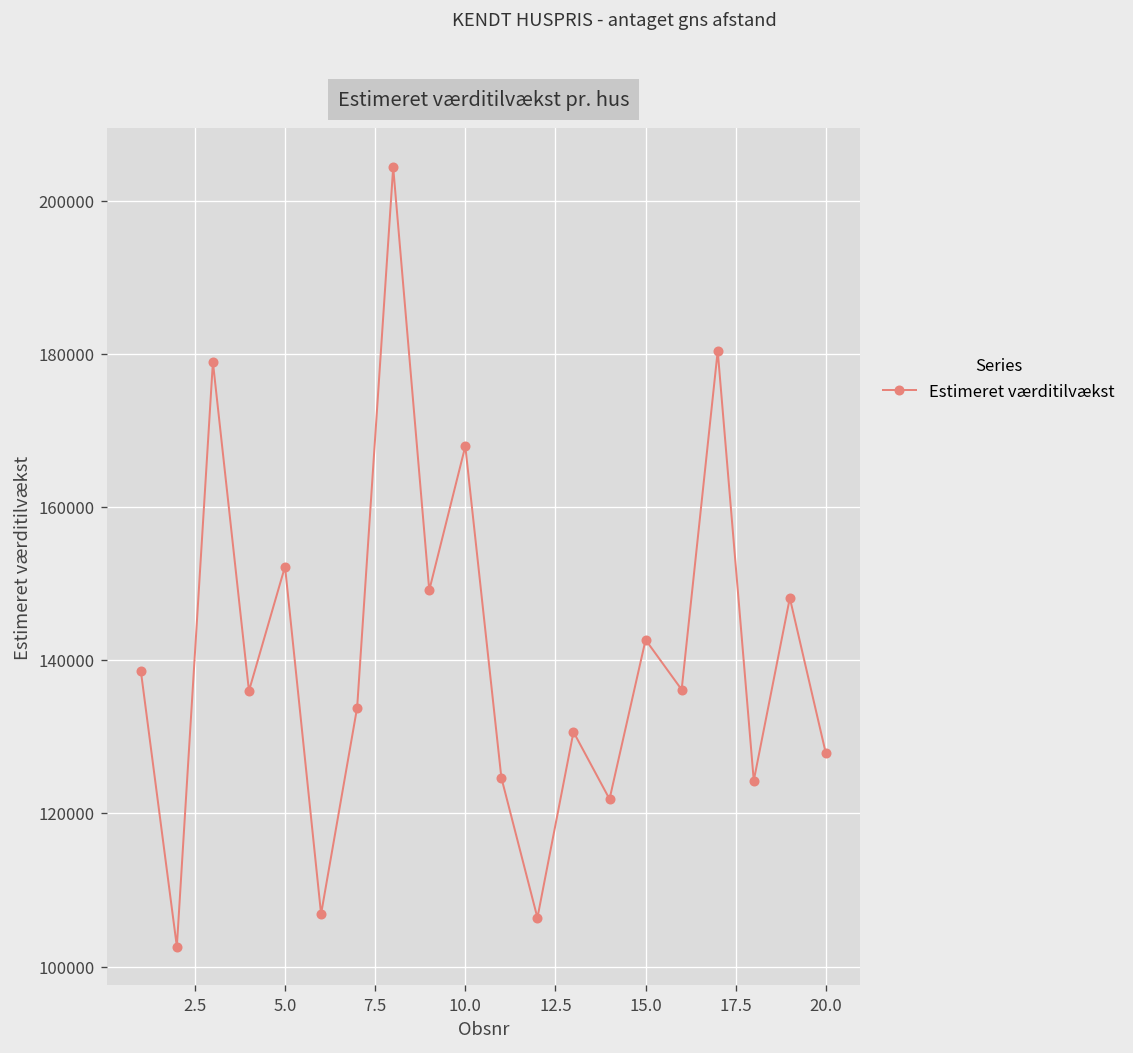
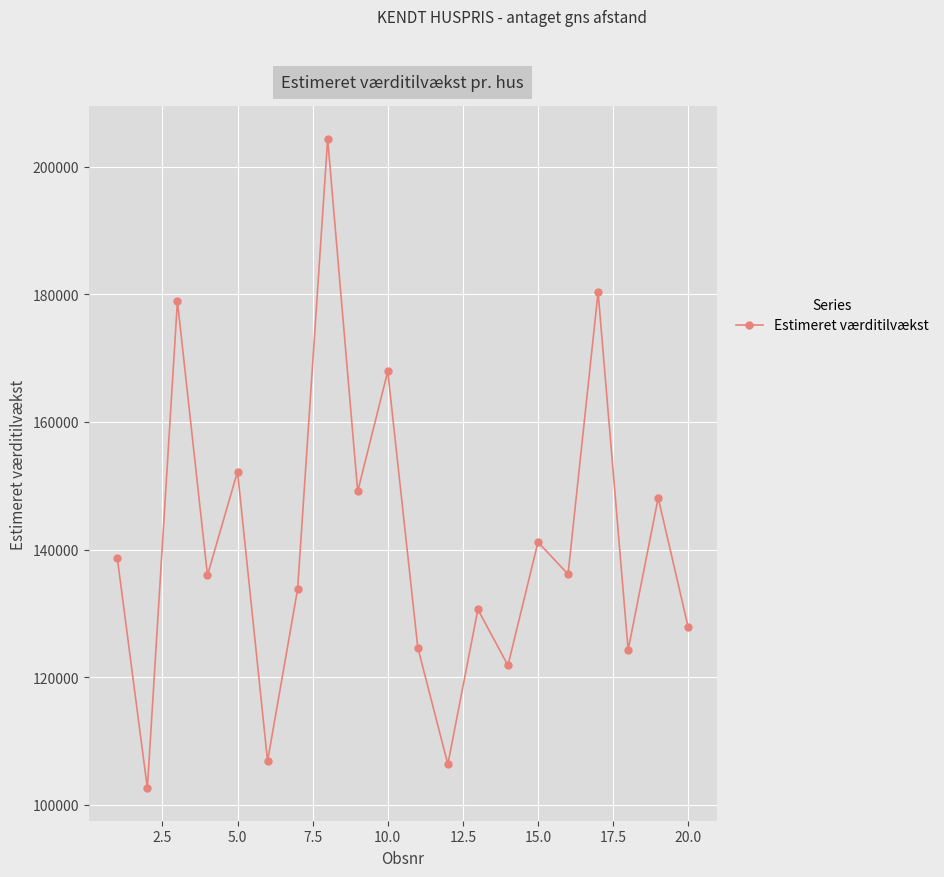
  {
    "5.0": 152000,
    "10.0": 168000,
-   "15.0": 143000,
+   "15.0": 141000,
    "20.0": 128000
  }
